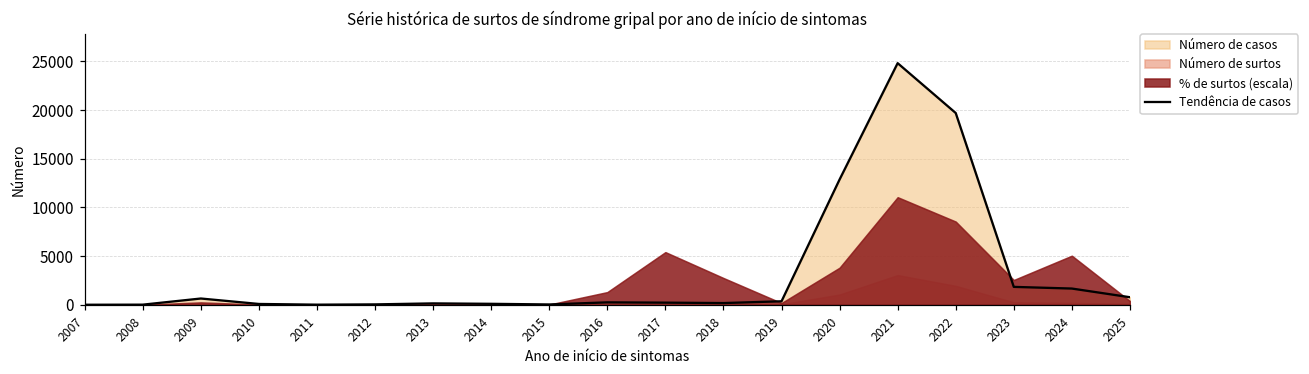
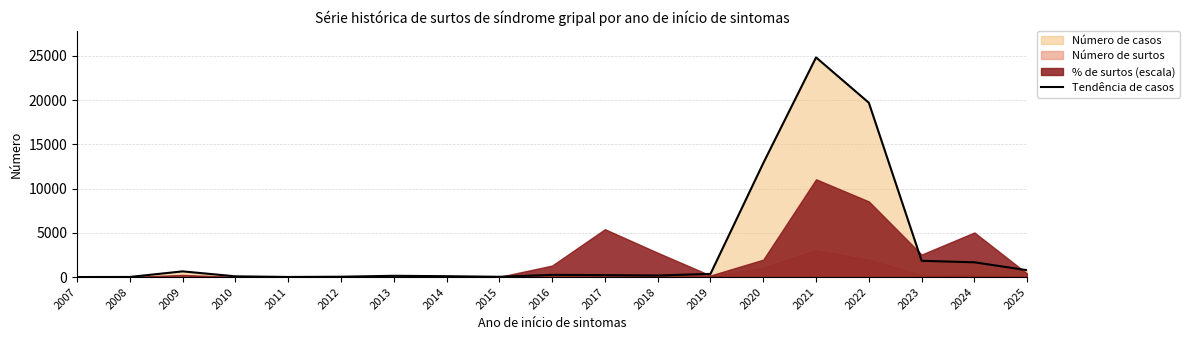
  {
    "% de surtos (escala)": {
      "2016": 1000,
      "2017": 5000,
      "2018": 3000,
-     "2020": 4000,
+     "2020": 2000,
      "2021": 11000,
      "2022": 9000,
      "2023": 3000,
      "2024": 5000
    }
  }
